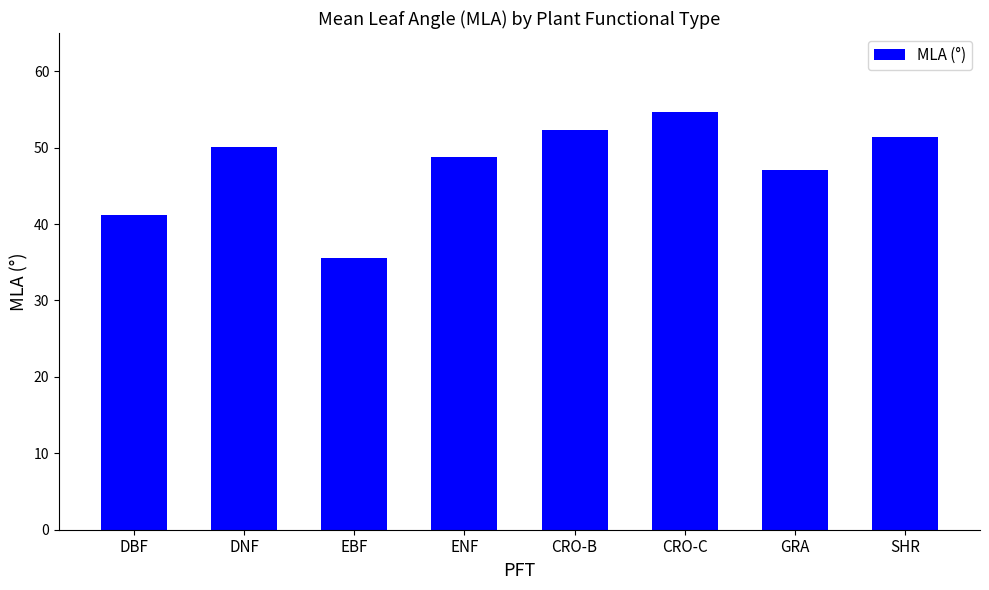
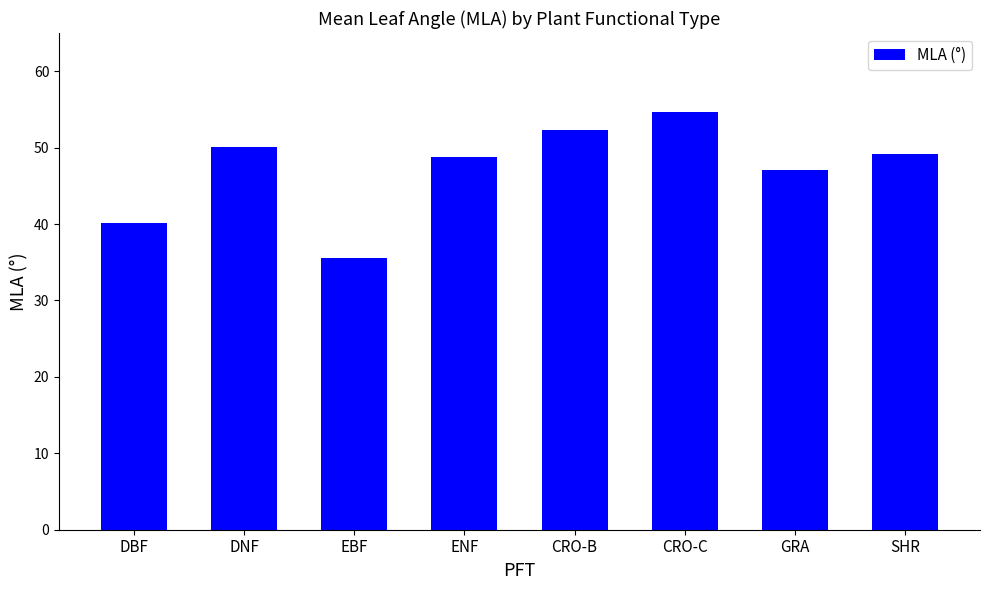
  {
-   "DBF": 41,
+   "DBF": 40,
    "DNF": 50,
    "EBF": 36,
    "ENF": 49,
    "CRO-B": 52,
    "CRO-C": 55,
    "GRA": 47,
-   "SHR": 51
+   "SHR": 49
  }
